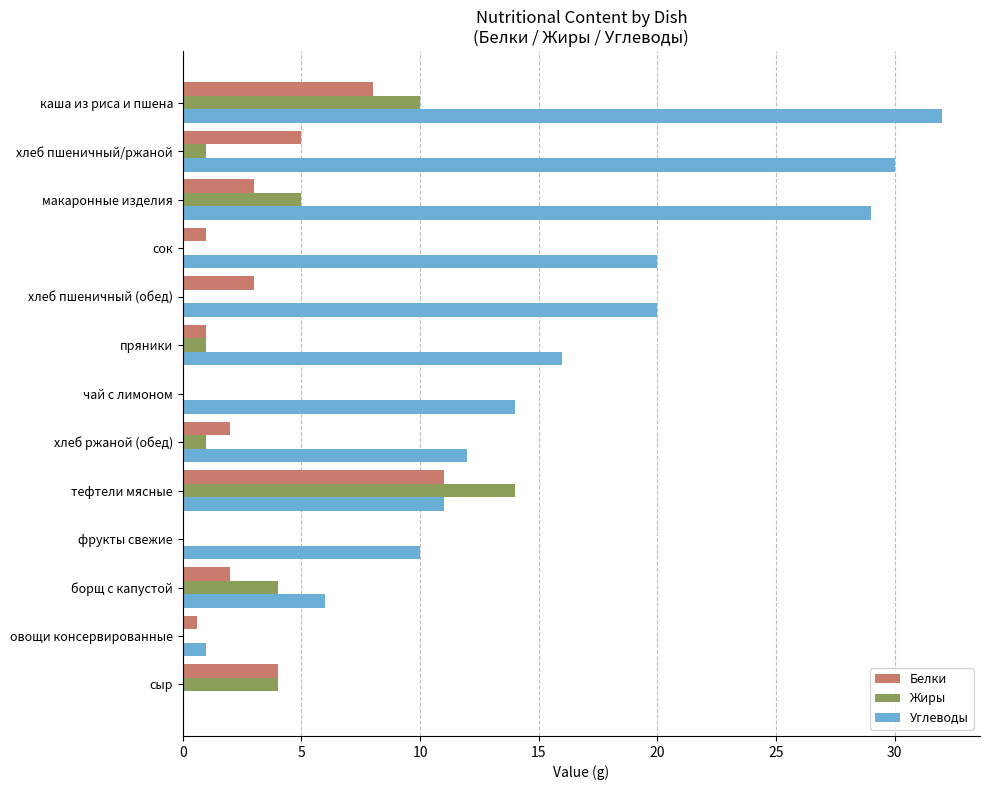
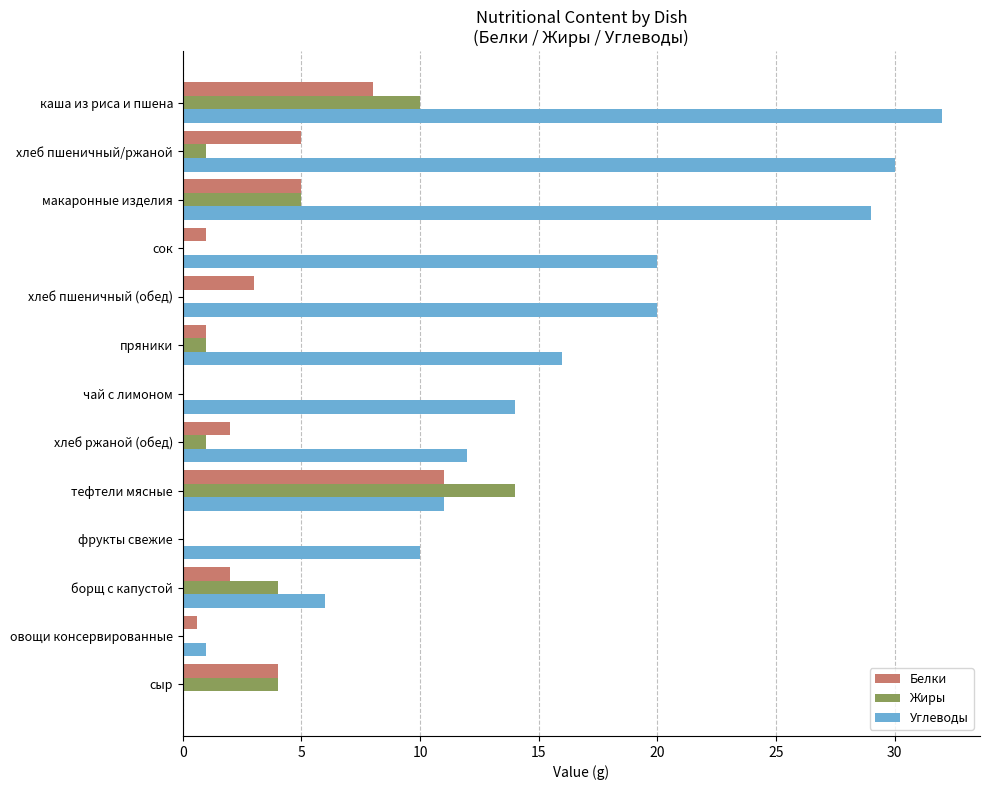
  {
    "Белки": {
      "каша из риса и пшена": 8,
      "хлеб пшеничный/ржаной": 5,
-     "макаронные изделия": 3,
+     "макаронные изделия": 5,
      "сок": 1,
      "хлеб пшеничный (обед)": 3,
      "пряники": 1,
      "чай с лимоном": 0,
      "хлеб ржаной (обед)": 2,
      "тефтели мясные": 11,
      "фрукты свежие": 0,
      "борщ с капустой": 2,
      "овощи консервированные": 0.6,
      "сыр": 4
    },
    "Жиры": {
      "каша из риса и пшена": 10,
      "хлеб пшеничный/ржаной": 1,
      "макаронные изделия": 5,
      "сок": 0,
      "хлеб пшеничный (обед)": 0,
      "пряники": 1,
      "чай с лимоном": 0,
      "хлеб ржаной (обед)": 1,
      "тефтели мясные": 14,
      "фрукты свежие": 0,
      "борщ с капустой": 4,
      "овощи консервированные": 0,
      "сыр": 4
    },
    "Углеводы": {
      "каша из риса и пшена": 32,
      "хлеб пшеничный/ржаной": 30,
      "макаронные изделия": 29,
      "сок": 20,
      "хлеб пшеничный (обед)": 20,
      "пряники": 16,
      "чай с лимоном": 14,
      "хлеб ржаной (обед)": 12,
      "тефтели мясные": 11,
      "фрукты свежие": 10,
      "борщ с капустой": 6,
      "овощи консервированные": 1,
      "сыр": 0
    }
  }
